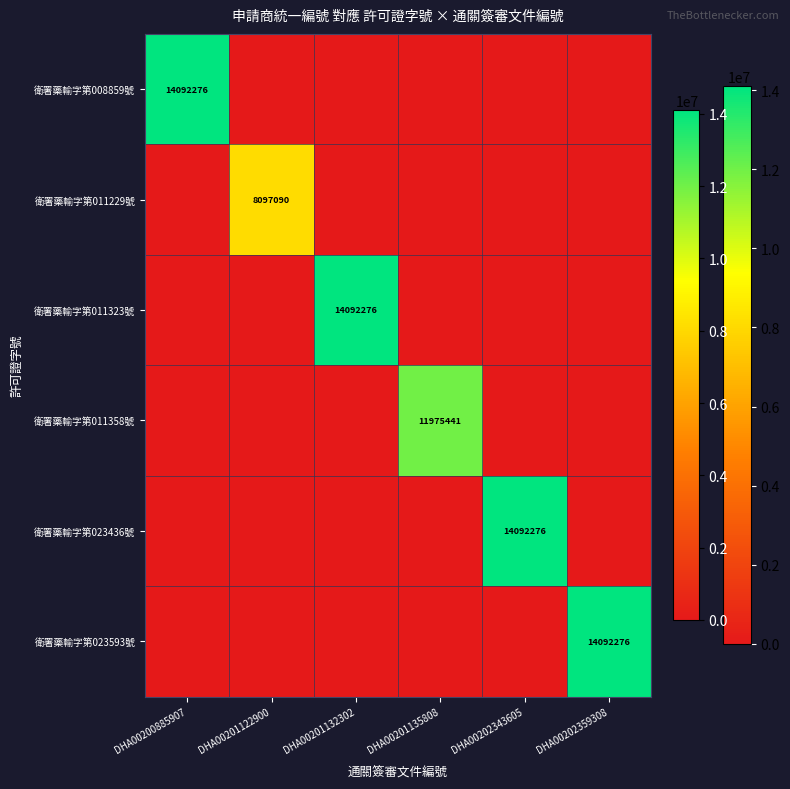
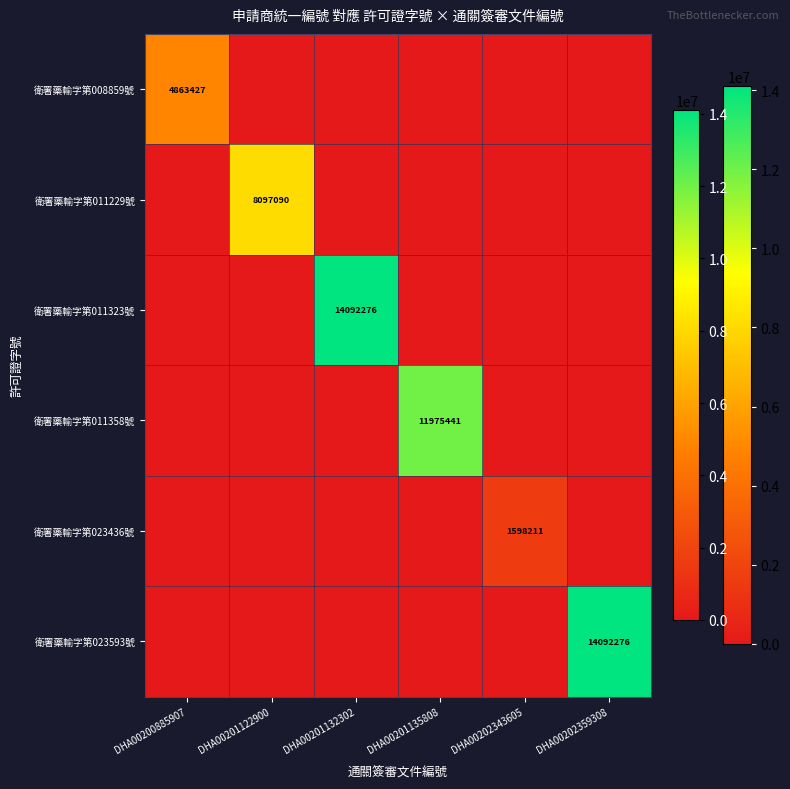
  {
    "衛署藥輸字第008859號": {
-     "DHA00200885907": 14092276
+     "DHA00200885907": 4863427
    },
    "衛署藥輸字第011229號": {
      "DHA00201122900": 8097090
    },
    "衛署藥輸字第011323號": {
      "DHA00201132302": 14092276
    },
    "衛署藥輸字第011358號": {
      "DHA00201135808": 11975441
    },
    "衛署藥輸字第023436號": {
-     "DHA00202343605": 14092276
+     "DHA00202343605": 1598211
    },
    "衛署藥輸字第023593號": {
      "DHA00202359308": 14092276
    }
  }
